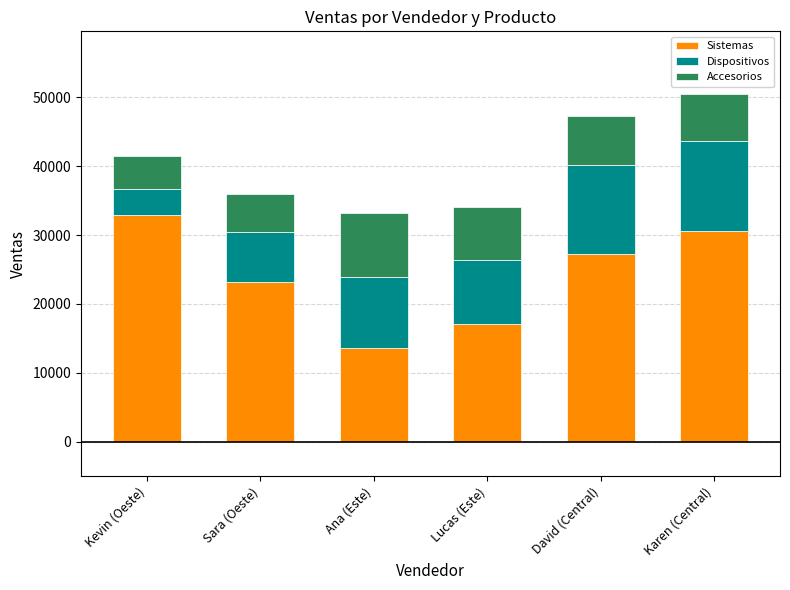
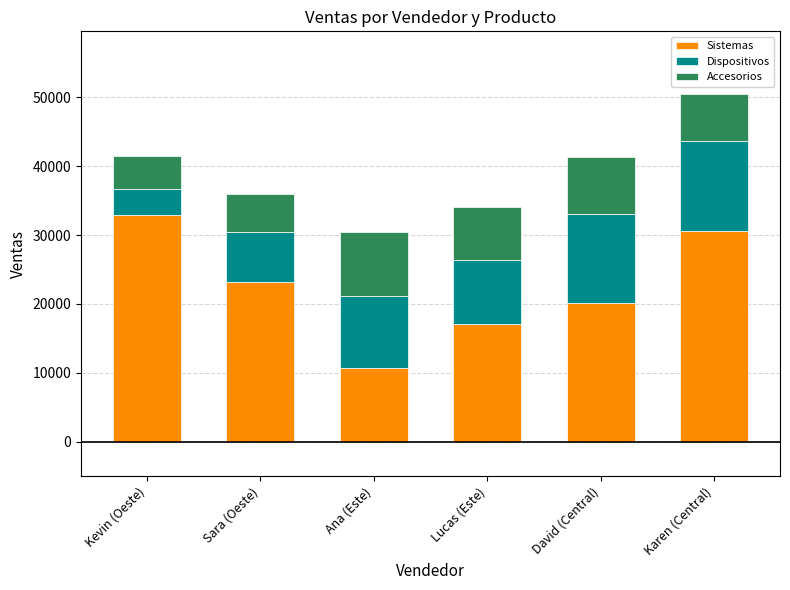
  {
    "Sistemas": {
      "Kevin (Oeste)": 33000,
      "Sara (Oeste)": 23000,
-     "Ana (Este)": 14000,
+     "Ana (Este)": 11000,
      "Lucas (Este)": 17000,
-     "David (Central)": 27000,
+     "David (Central)": 20000,
      "Karen (Central)": 31000
    },
    "Dispositivos": {
      "Kevin (Oeste)": 4000,
      "Sara (Oeste)": 7000,
      "Ana (Este)": 10000,
      "Lucas (Este)": 9000,
      "David (Central)": 13000,
      "Karen (Central)": 13000
    },
    "Accesorios": {
      "Kevin (Oeste)": 5000,
      "Sara (Oeste)": 5000,
      "Ana (Este)": 9000,
      "Lucas (Este)": 8000,
-     "David (Central)": 7000,
+     "David (Central)": 8000,
      "Karen (Central)": 7000
    }
  }
